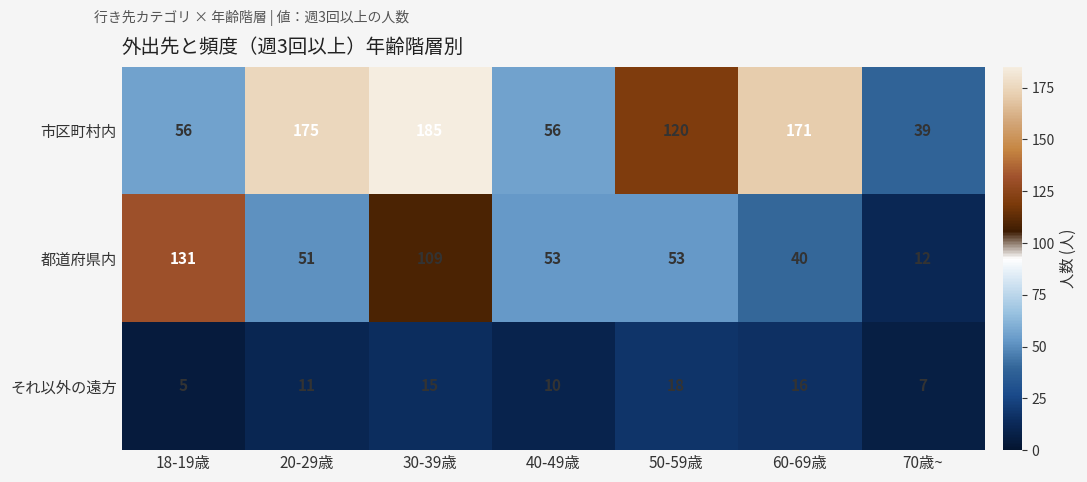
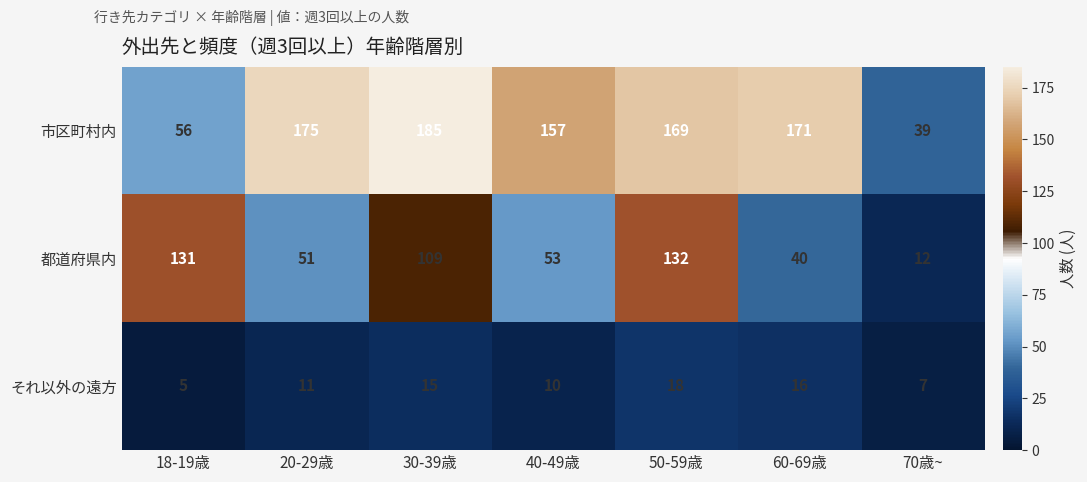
  {
    "市区町村内": {
      "18-19歳": 56,
      "20-29歳": 175,
-     "40-49歳": 56,
-     "50-59歳": 120,
+     "40-49歳": 157,
+     "50-59歳": 169,
      "60-69歳": 171,
      "70歳~": 39
    },
    "都道府県内": {
      "18-19歳": 131,
      "20-29歳": 51,
      "30-39歳": 109,
      "40-49歳": 53,
-     "50-59歳": 53,
+     "50-59歳": 132,
      "60-69歳": 40
    },
    "それ以外の遠方": {
      "50-59歳": 18,
      "60-69歳": 16
    }
  }
